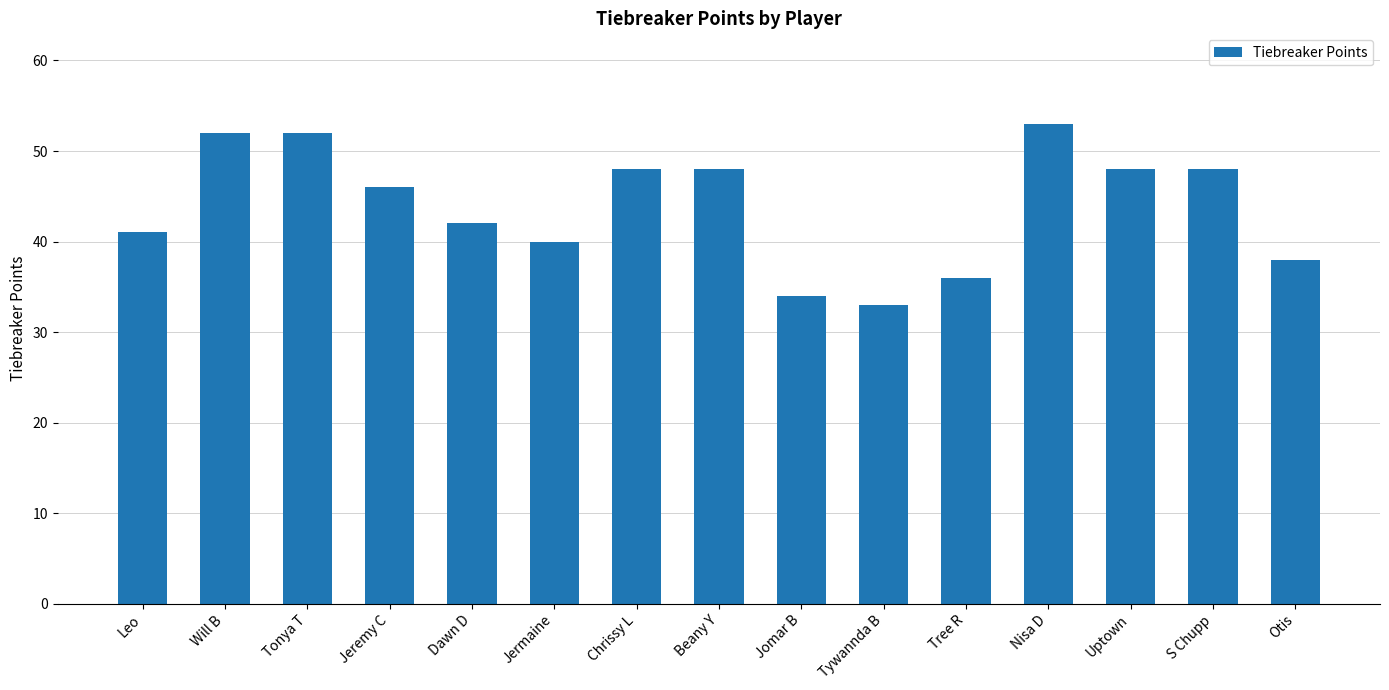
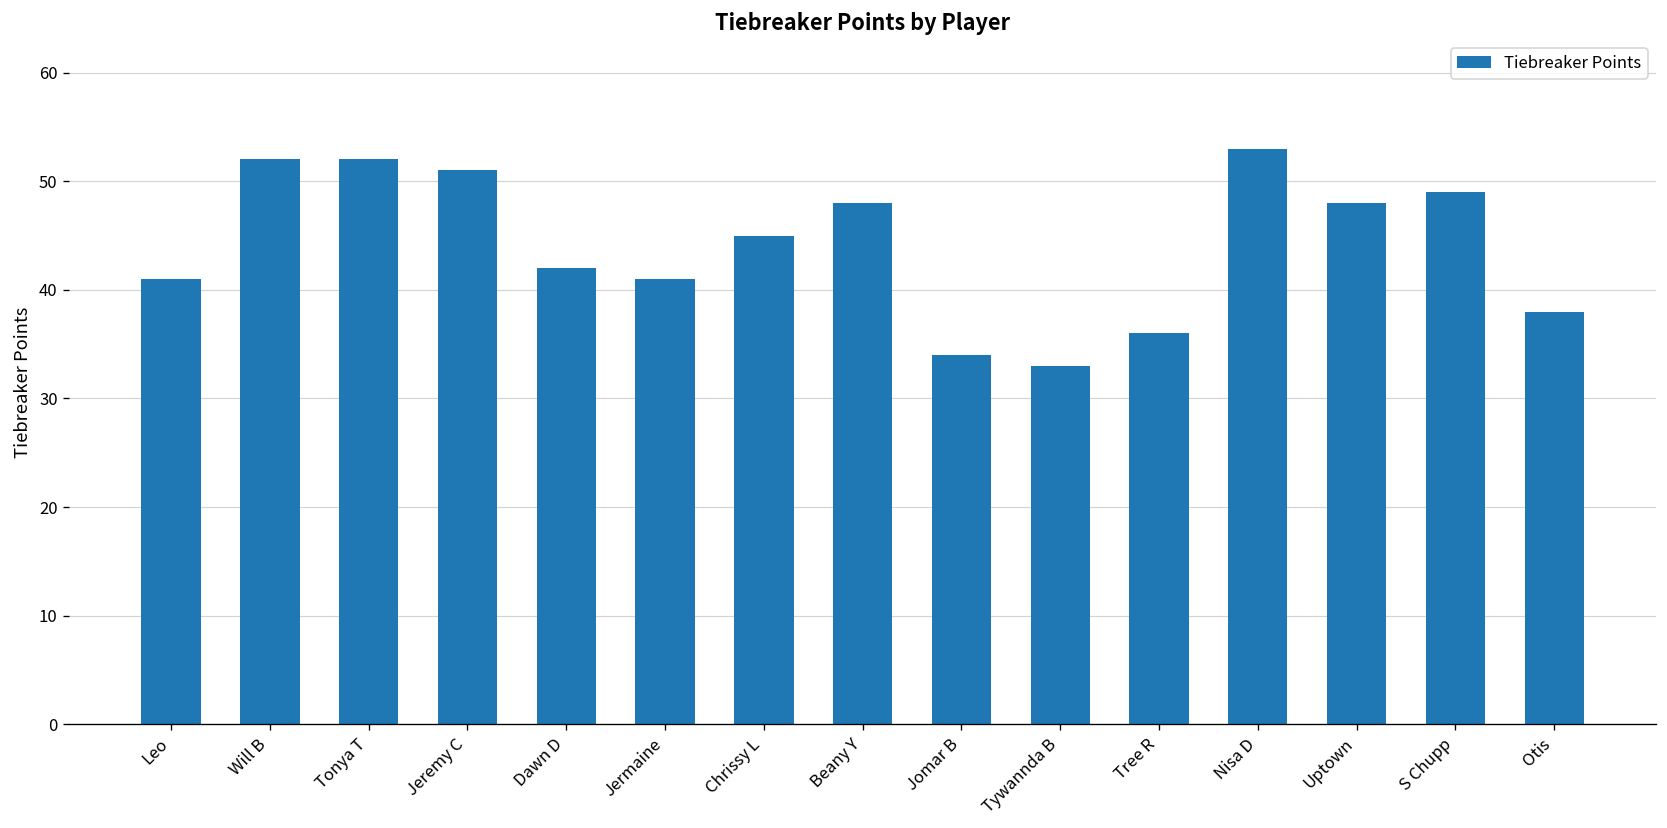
  {
    "Leo": 41,
    "Will B": 52,
    "Tonya T": 52,
-   "Jeremy C": 46,
+   "Jeremy C": 51,
    "Dawn D": 42,
-   "Jermaine": 40,
-   "Chrissy L": 48,
+   "Jermaine": 41,
+   "Chrissy L": 45,
    "Beany Y": 48,
    "Jomar B": 34,
    "Tywannda B": 33,
    "Tree R": 36,
    "Nisa D": 53,
    "Uptown": 48,
-   "S Chupp": 48,
+   "S Chupp": 49,
    "Otis": 38
  }
